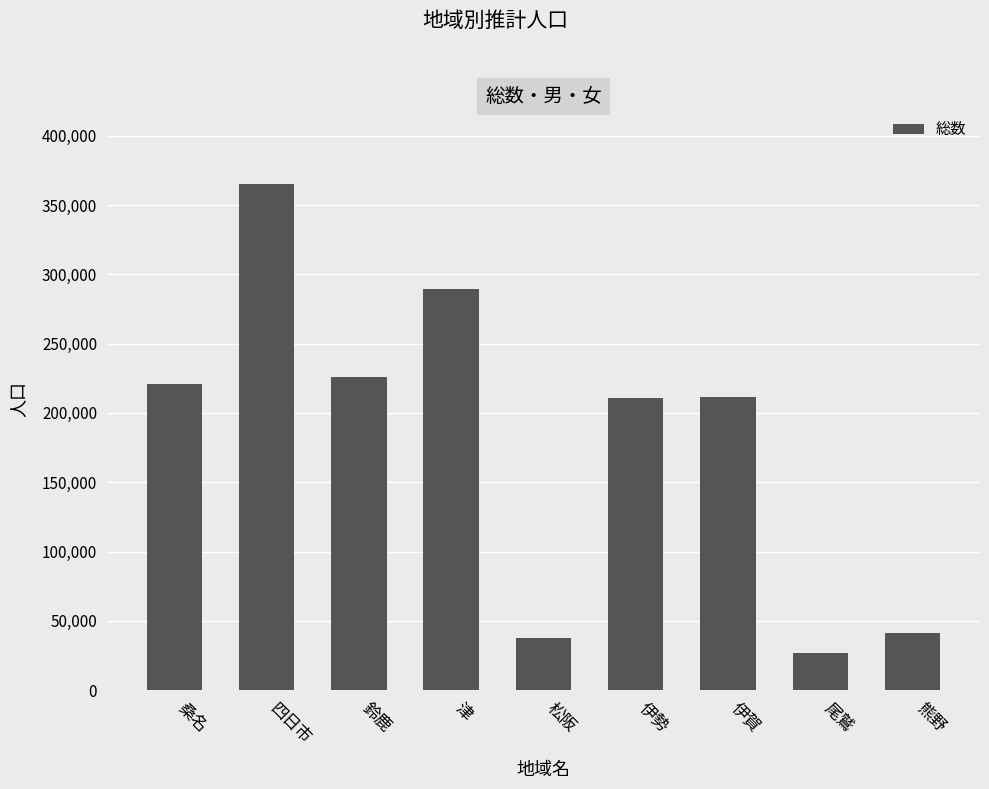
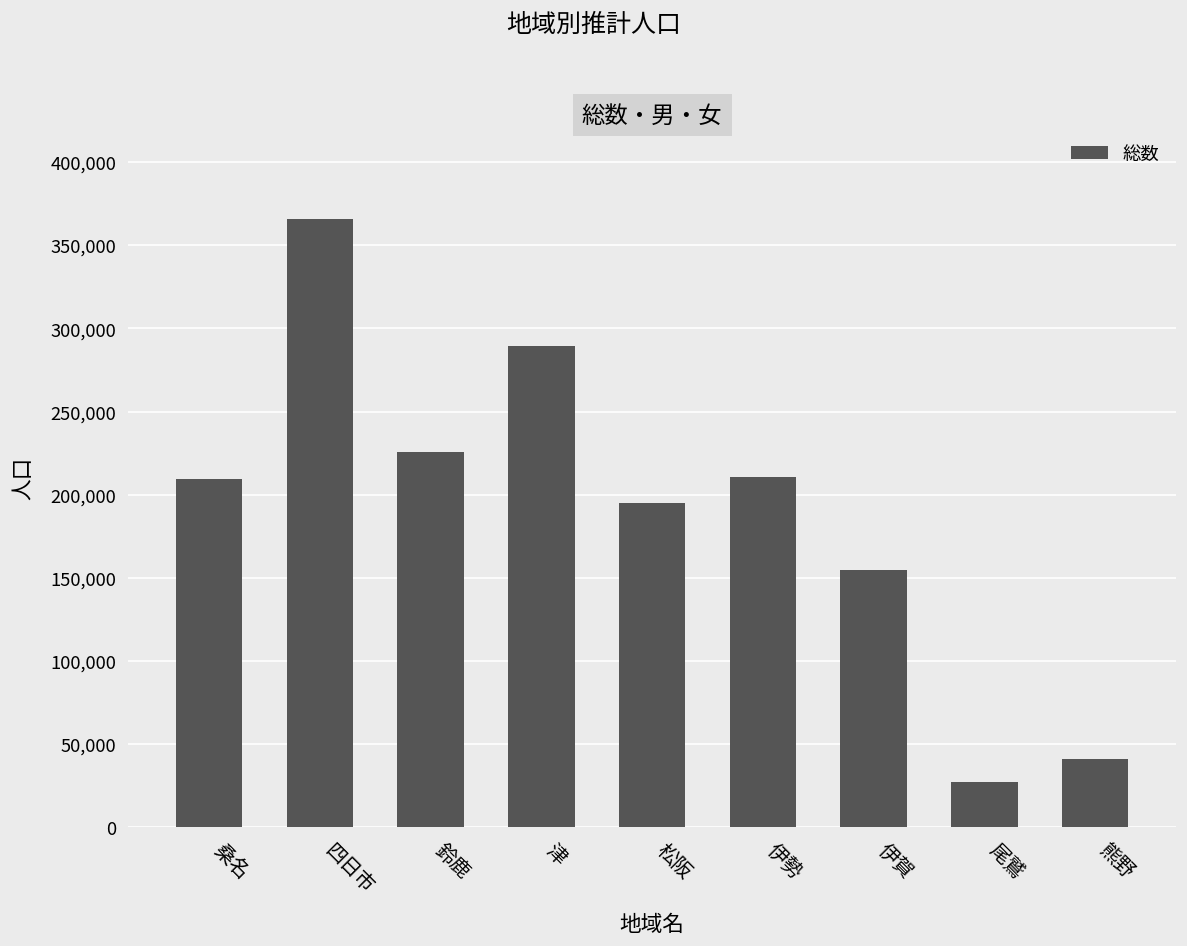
  {
-   "桑名": "221,000",
+   "桑名": "210,000",
    "四日市": "366,000",
    "鈴鹿": "226,000",
    "津": "289,000",
-   "松阪": "38,000",
+   "松阪": "195,000",
    "伊勢": "210,000",
-   "伊賀": "212,000",
+   "伊賀": "155,000",
    "尾鷲": "27,000",
    "熊野": "41,000"
  }
